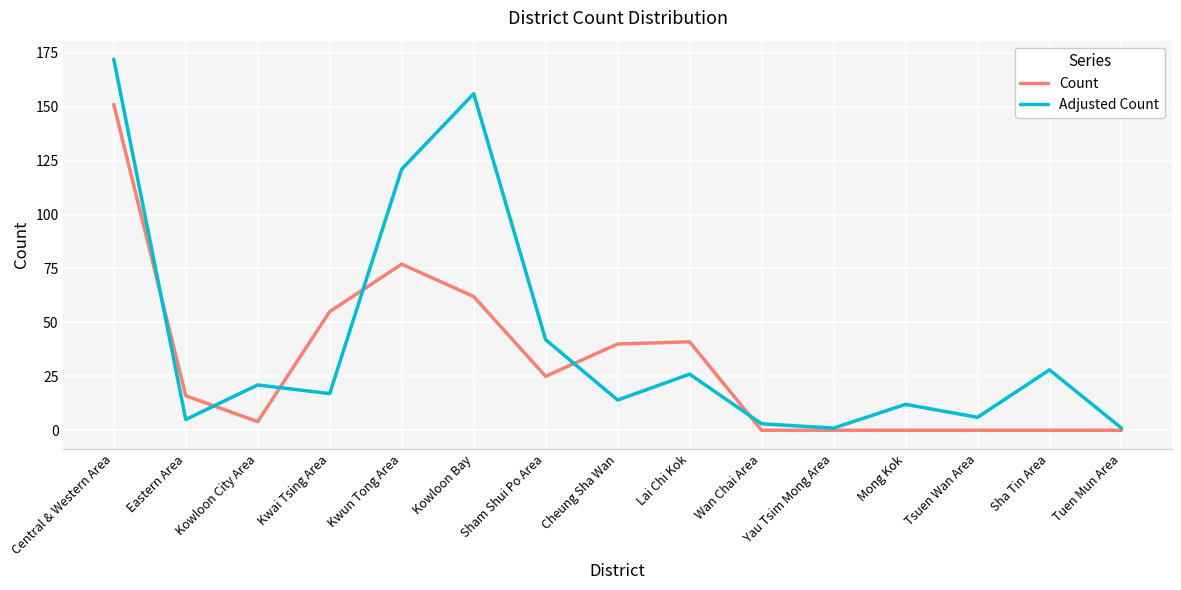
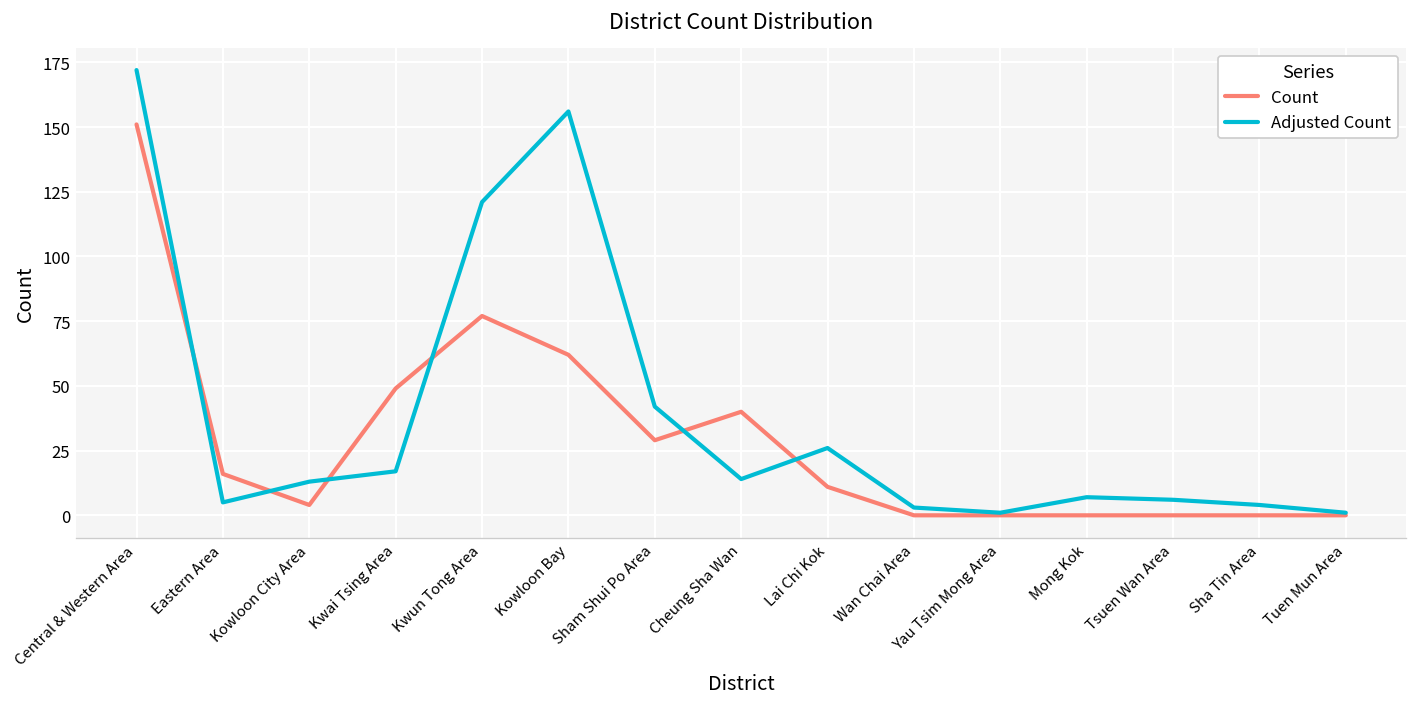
  {
    "Count": {
      "Central & Western Area": 151,
      "Eastern Area": 16,
      "Kowloon City Area": 4,
-     "Kwai Tsing Area": 55,
+     "Kwai Tsing Area": 49,
      "Kwun Tong Area": 77,
      "Kowloon Bay": 62,
-     "Sham Shui Po Area": 25,
+     "Sham Shui Po Area": 29,
      "Cheung Sha Wan": 40,
-     "Lai Chi Kok": 41,
+     "Lai Chi Kok": 11,
      "Wan Chai Area": 0,
      "Mong Kok": 0,
      "Tsuen Wan Area": 0,
      "Sha Tin Area": 0
    },
    "Adjusted Count": {
      "Central & Western Area": 172,
      "Eastern Area": 5,
-     "Kowloon City Area": 21,
+     "Kowloon City Area": 13,
      "Kwai Tsing Area": 17,
      "Kwun Tong Area": 121,
      "Kowloon Bay": 156,
      "Sham Shui Po Area": 42,
      "Cheung Sha Wan": 14,
      "Lai Chi Kok": 26,
      "Wan Chai Area": 3,
-     "Mong Kok": 12,
+     "Mong Kok": 7,
      "Tsuen Wan Area": 6,
-     "Sha Tin Area": 28
+     "Sha Tin Area": 4
    }
  }
